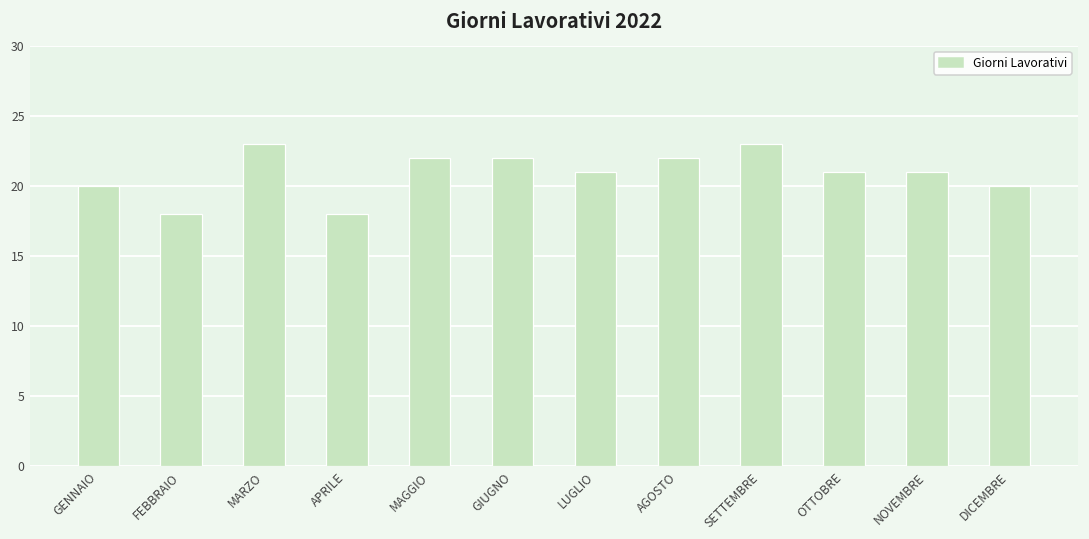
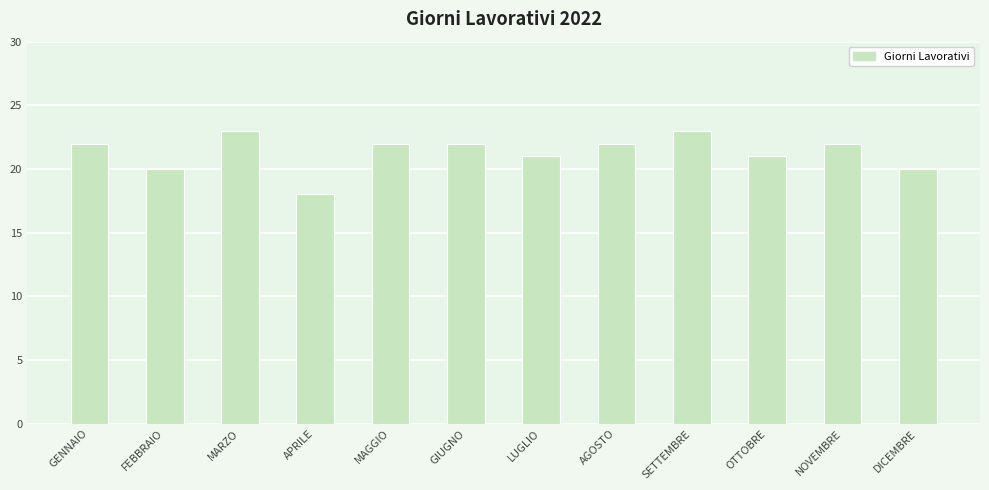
  {
-   "GENNAIO": 20,
-   "FEBBRAIO": 18,
+   "GENNAIO": 22,
+   "FEBBRAIO": 20,
    "MARZO": 23,
    "APRILE": 18,
    "MAGGIO": 22,
    "GIUGNO": 22,
    "LUGLIO": 21,
    "AGOSTO": 22,
    "SETTEMBRE": 23,
    "OTTOBRE": 21,
-   "NOVEMBRE": 21,
+   "NOVEMBRE": 22,
    "DICEMBRE": 20
  }
